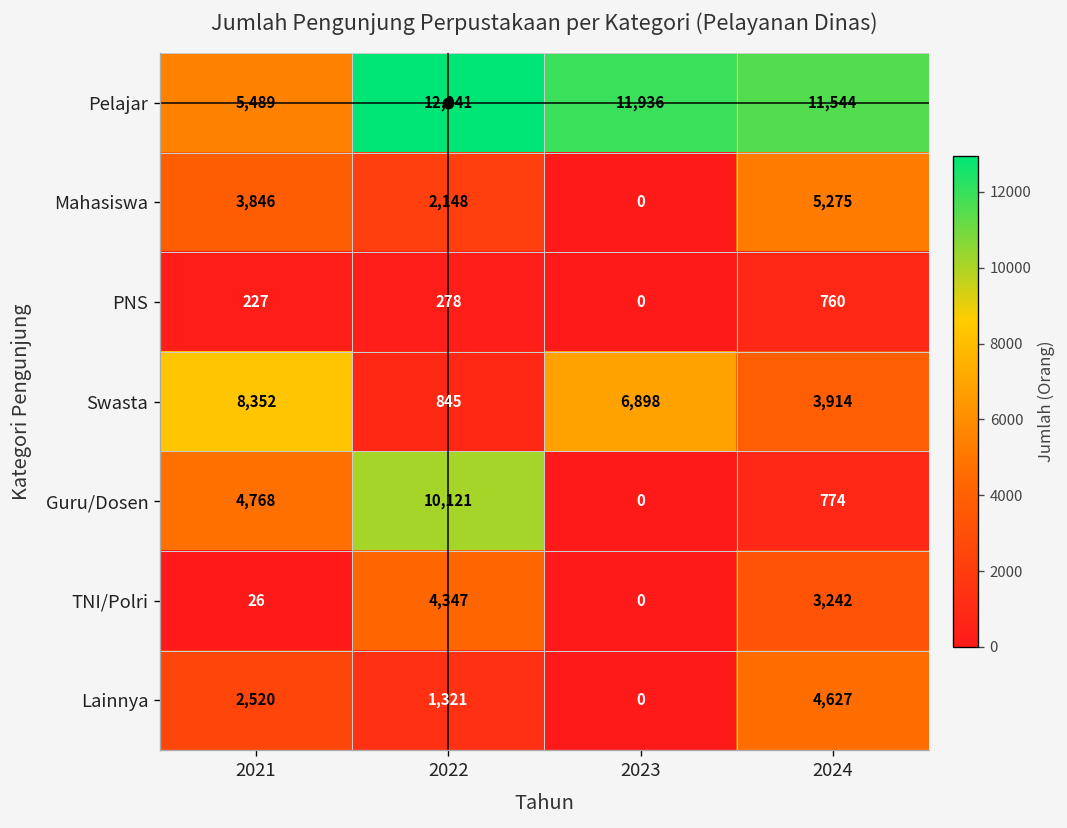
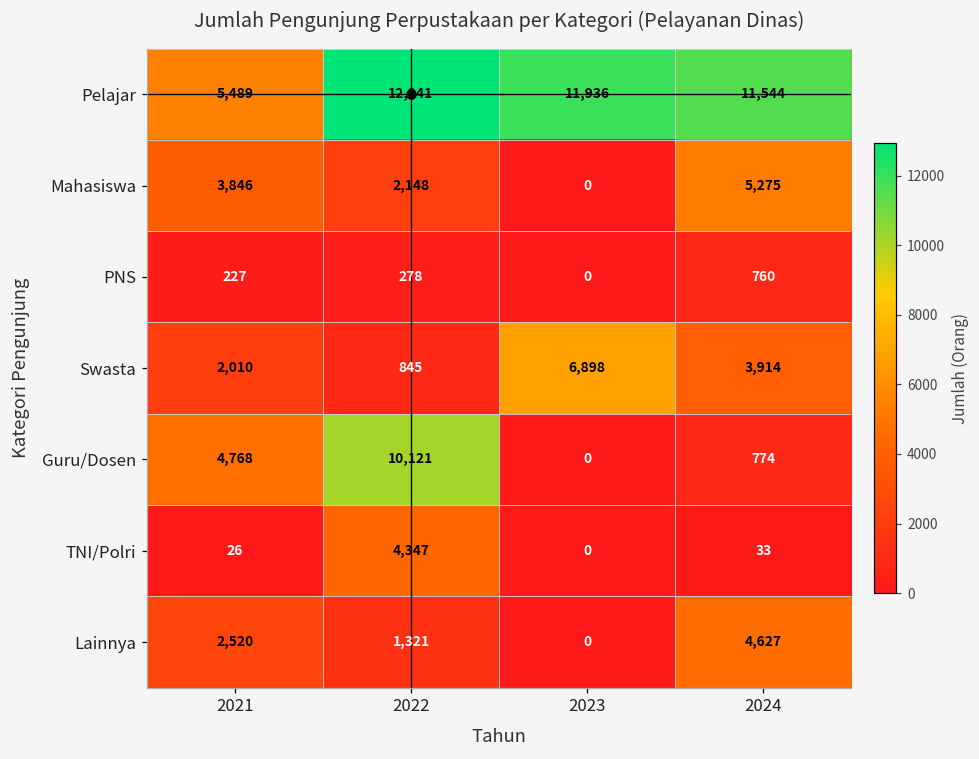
  {
    "Pelajar": {
      "2021": "5,489",
      "2023": "11,936",
      "2024": "11,544"
    },
    "Mahasiswa": {
      "2021": "3,846",
      "2022": "2,148",
      "2023": "0",
      "2024": "5,275"
    },
    "PNS": {
      "2021": "227",
      "2022": "278",
      "2023": "0",
      "2024": "760"
    },
    "Swasta": {
-     "2021": "8,352",
+     "2021": "2,010",
      "2022": "845",
      "2023": "6,898",
      "2024": "3,914"
    },
    "Guru/Dosen": {
      "2021": "4,768",
      "2022": "10,121",
      "2023": "0",
      "2024": "774"
    },
    "TNI/Polri": {
      "2021": "26",
      "2022": "4,347",
      "2023": "0",
-     "2024": "3,242"
+     "2024": "33"
    },
    "Lainnya": {
      "2021": "2,520",
      "2022": "1,321",
      "2023": "0",
      "2024": "4,627"
    }
  }
